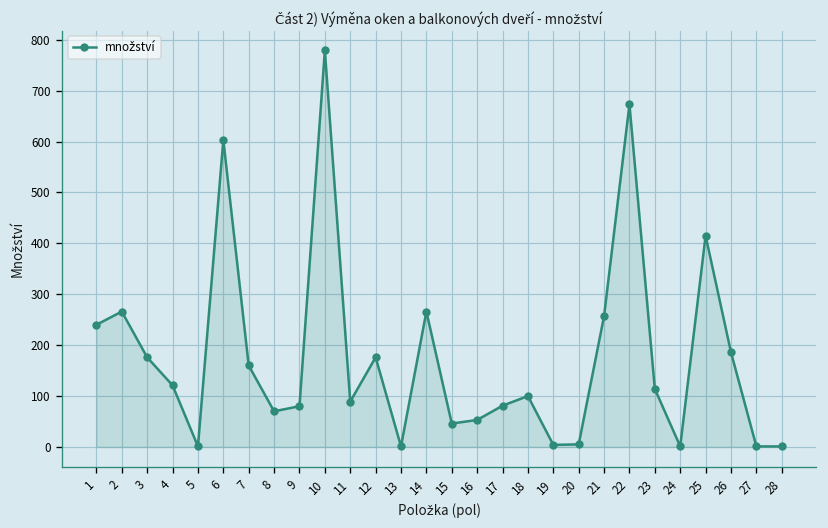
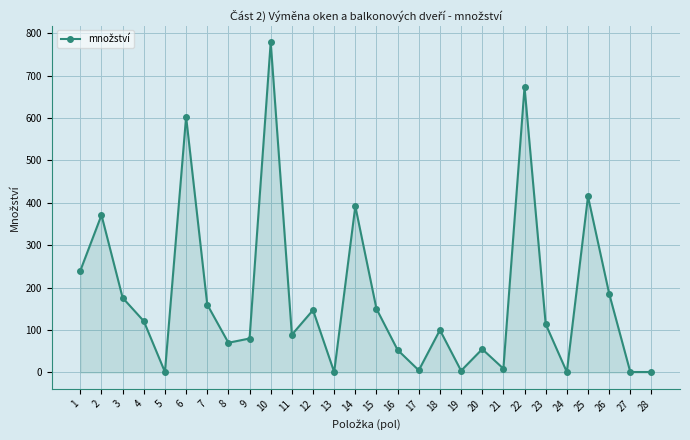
  {
    "1": 240,
-   "2": 270,
+   "2": 370,
    "3": 180,
    "4": 120,
    "5": 0,
    "6": 600,
    "7": 160,
    "8": 70,
    "9": 80,
    "10": 780,
    "11": 90,
-   "12": 180,
+   "12": 150,
    "13": 0,
-   "14": 270,
-   "15": 50,
+   "14": 390,
+   "15": 150,
    "16": 50,
-   "17": 80,
+   "17": 10,
    "18": 100,
    "19": 0,
-   "20": 10,
-   "21": 260,
+   "20": 60,
+   "21": 10,
    "22": 670,
    "23": 110,
    "24": 0,
    "25": 420,
    "26": 190,
    "27": 0,
    "28": 0
  }
